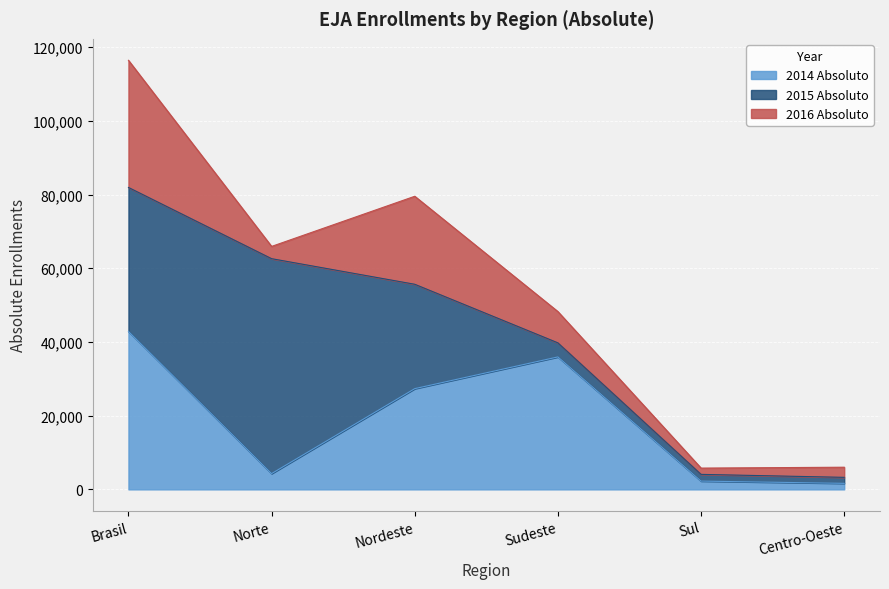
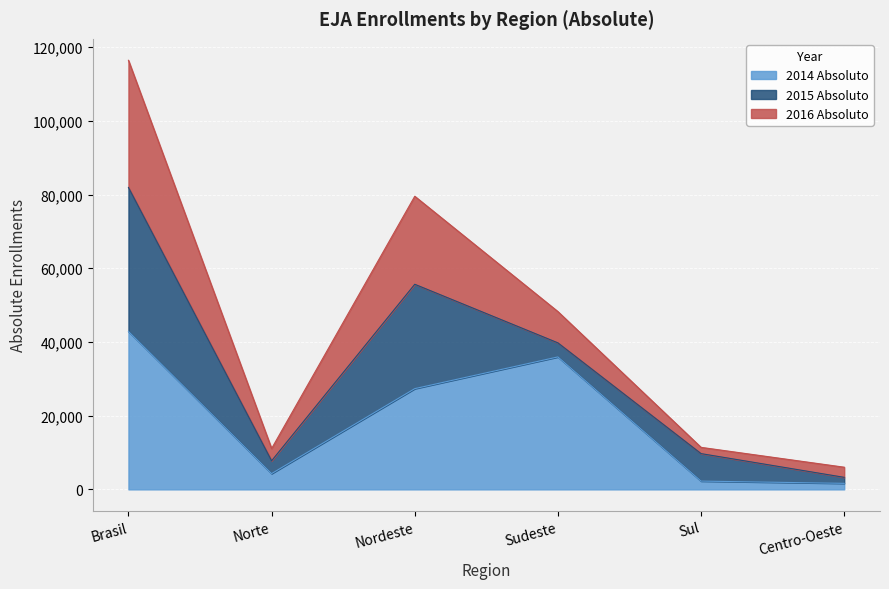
  {
    "2014 Absoluto": {
      "Brasil": "43,000",
      "Norte": "4,000",
      "Nordeste": "27,000",
      "Sudeste": "36,000",
      "Sul": "2,000",
      "Centro-Oeste": "2,000"
    },
    "2015 Absoluto": {
      "Brasil": "39,000",
-     "Norte": "58,000",
+     "Norte": "3,000",
      "Nordeste": "28,000",
      "Sudeste": "4,000",
-     "Sul": "2,000",
+     "Sul": "7,000",
      "Centro-Oeste": "2,000"
    },
    "2016 Absoluto": {
      "Brasil": "35,000",
      "Norte": "3,000",
      "Nordeste": "24,000",
      "Sudeste": "8,000",
      "Sul": "2,000",
      "Centro-Oeste": "3,000"
    }
  }
